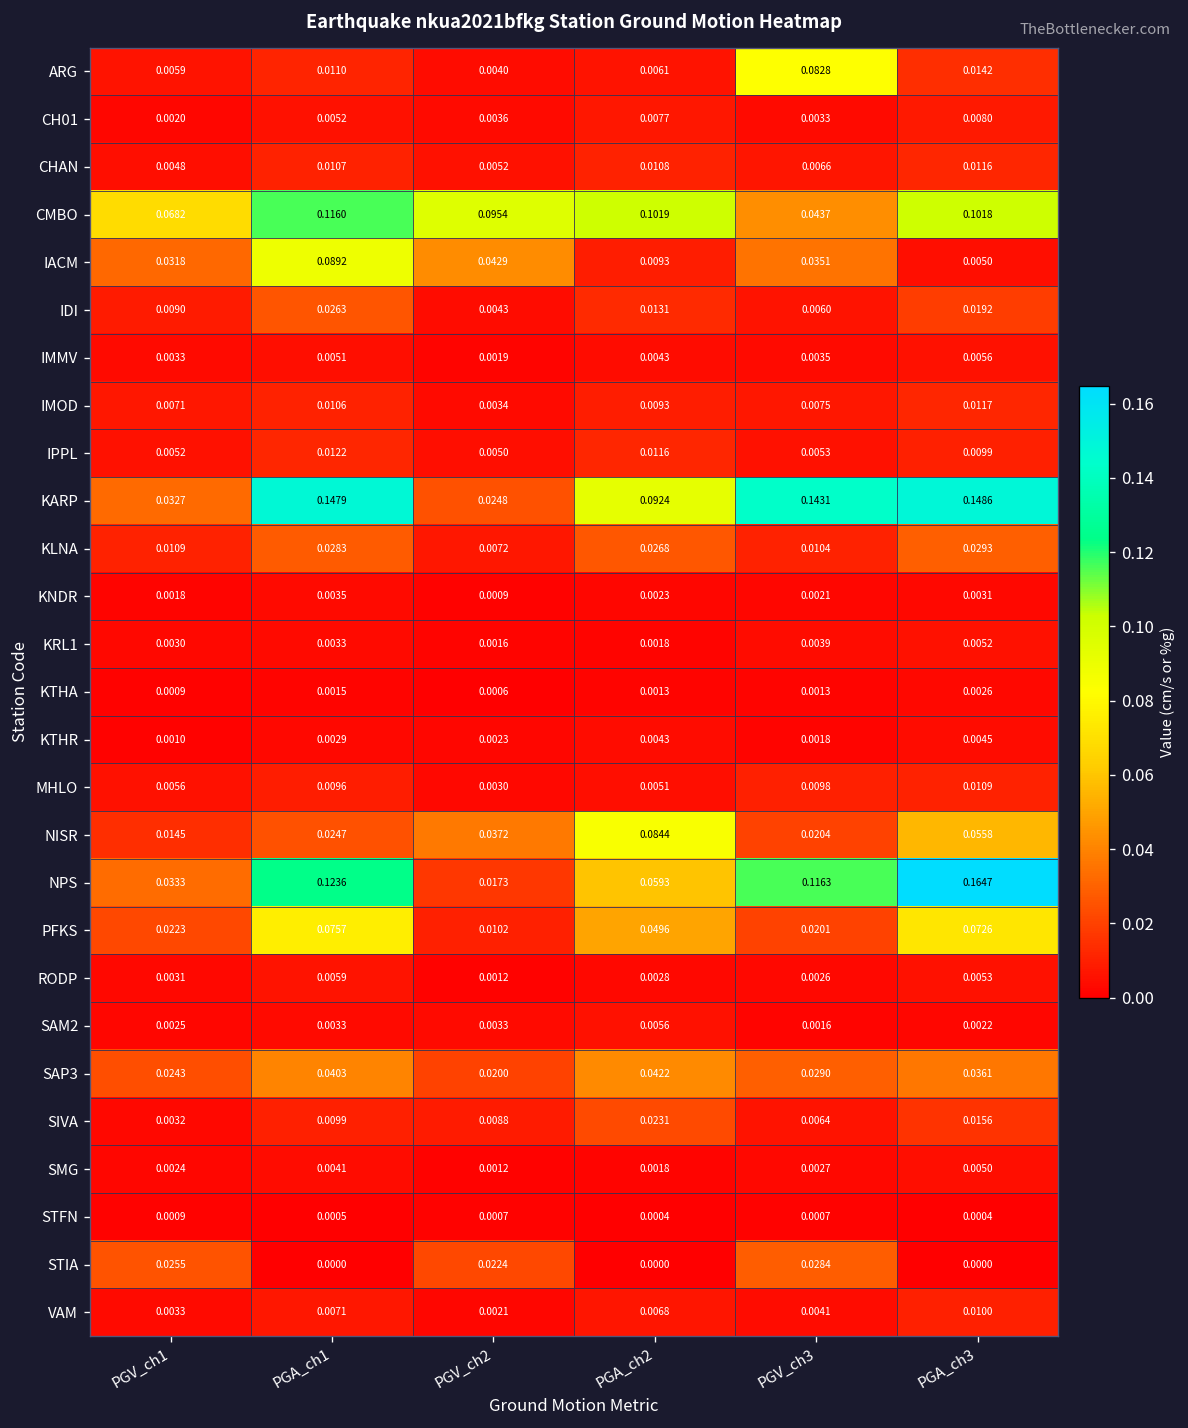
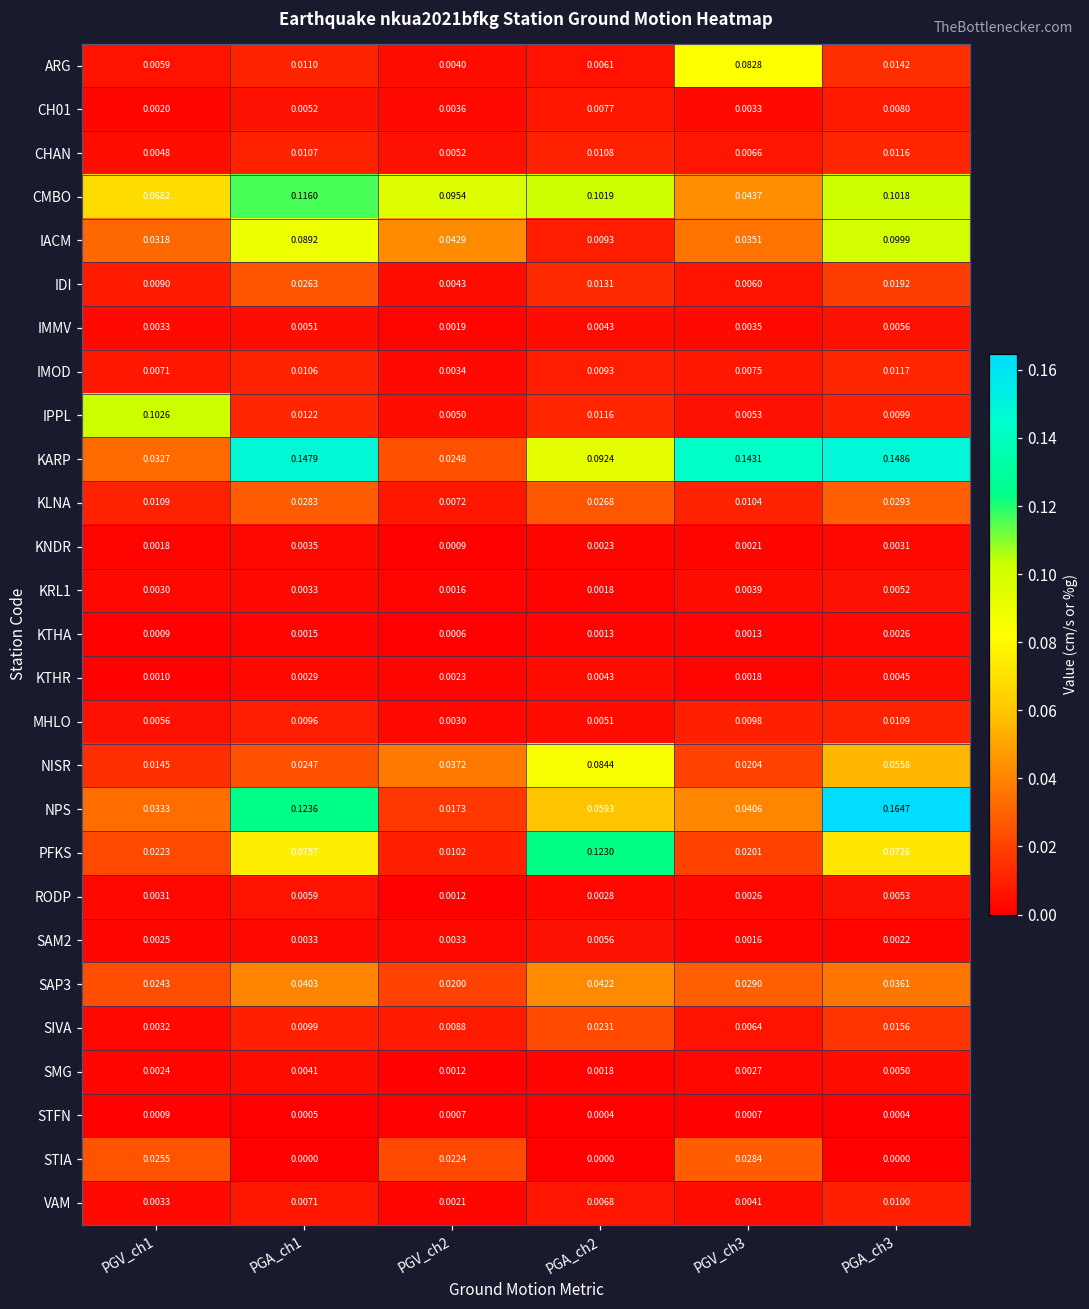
  {
    "ARG": {
      "PGV_ch1": 0.0059,
      "PGA_ch1": 0.0110,
      "PGV_ch2": 0.0040,
      "PGA_ch2": 0.0061,
      "PGV_ch3": 0.0828,
      "PGA_ch3": 0.0142
    },
    "CH01": {
      "PGV_ch1": 0.0020,
      "PGA_ch1": 0.0052,
      "PGV_ch2": 0.0036,
      "PGA_ch2": 0.0077,
      "PGV_ch3": 0.0033,
      "PGA_ch3": 0.0080
    },
    "CHAN": {
      "PGV_ch1": 0.0048,
      "PGA_ch1": 0.0107,
      "PGV_ch2": 0.0052,
      "PGA_ch2": 0.0108,
      "PGV_ch3": 0.0066,
      "PGA_ch3": 0.0116
    },
    "CMBO": {
      "PGV_ch1": 0.0682,
      "PGA_ch1": 0.1160,
      "PGV_ch2": 0.0954,
      "PGA_ch2": 0.1019,
      "PGV_ch3": 0.0437,
      "PGA_ch3": 0.1018
    },
    "IACM": {
      "PGV_ch1": 0.0318,
      "PGA_ch1": 0.0892,
      "PGV_ch2": 0.0429,
      "PGA_ch2": 0.0093,
      "PGV_ch3": 0.0351,
-     "PGA_ch3": 0.0050
+     "PGA_ch3": 0.0999
    },
    "IDI": {
      "PGV_ch1": 0.0090,
      "PGA_ch1": 0.0263,
      "PGV_ch2": 0.0043,
      "PGA_ch2": 0.0131,
      "PGV_ch3": 0.0060,
      "PGA_ch3": 0.0192
    },
    "IMMV": {
      "PGV_ch1": 0.0033,
      "PGA_ch1": 0.0051,
      "PGV_ch2": 0.0019,
      "PGA_ch2": 0.0043,
      "PGV_ch3": 0.0035,
      "PGA_ch3": 0.0056
    },
    "IMOD": {
      "PGV_ch1": 0.0071,
      "PGA_ch1": 0.0106,
      "PGV_ch2": 0.0034,
      "PGA_ch2": 0.0093,
      "PGV_ch3": 0.0075,
      "PGA_ch3": 0.0117
    },
    "IPPL": {
-     "PGV_ch1": 0.0052,
+     "PGV_ch1": 0.1026,
      "PGA_ch1": 0.0122,
      "PGV_ch2": 0.0050,
      "PGA_ch2": 0.0116,
      "PGV_ch3": 0.0053,
      "PGA_ch3": 0.0099
    },
    "KARP": {
      "PGV_ch1": 0.0327,
      "PGA_ch1": 0.1479,
      "PGV_ch2": 0.0248,
      "PGA_ch2": 0.0924,
      "PGV_ch3": 0.1431,
      "PGA_ch3": 0.1486
    },
    "KLNA": {
      "PGV_ch1": 0.0109,
      "PGA_ch1": 0.0283,
      "PGV_ch2": 0.0072,
      "PGA_ch2": 0.0268,
      "PGV_ch3": 0.0104,
      "PGA_ch3": 0.0293
    },
    "KNDR": {
      "PGV_ch1": 0.0018,
      "PGA_ch1": 0.0035,
      "PGV_ch2": 0.0009,
      "PGA_ch2": 0.0023,
      "PGV_ch3": 0.0021,
      "PGA_ch3": 0.0031
    },
    "KRL1": {
      "PGV_ch1": 0.0030,
      "PGA_ch1": 0.0033,
      "PGV_ch2": 0.0016,
      "PGA_ch2": 0.0018,
      "PGV_ch3": 0.0039,
      "PGA_ch3": 0.0052
    },
    "KTHA": {
      "PGV_ch1": 0.0009,
      "PGA_ch1": 0.0015,
      "PGV_ch2": 0.0006,
      "PGA_ch2": 0.0013,
      "PGV_ch3": 0.0013,
      "PGA_ch3": 0.0026
    },
    "KTHR": {
      "PGV_ch1": 0.0010,
      "PGA_ch1": 0.0029,
      "PGV_ch2": 0.0023,
      "PGA_ch2": 0.0043,
      "PGV_ch3": 0.0018,
      "PGA_ch3": 0.0045
    },
    "MHLO": {
      "PGV_ch1": 0.0056,
      "PGA_ch1": 0.0096,
      "PGV_ch2": 0.0030,
      "PGA_ch2": 0.0051,
      "PGV_ch3": 0.0098,
      "PGA_ch3": 0.0109
    },
    "NISR": {
      "PGV_ch1": 0.0145,
      "PGA_ch1": 0.0247,
      "PGV_ch2": 0.0372,
      "PGA_ch2": 0.0844,
      "PGV_ch3": 0.0204,
      "PGA_ch3": 0.0558
    },
    "NPS": {
      "PGV_ch1": 0.0333,
      "PGA_ch1": 0.1236,
      "PGV_ch2": 0.0173,
      "PGA_ch2": 0.0593,
-     "PGV_ch3": 0.1163,
+     "PGV_ch3": 0.0406,
      "PGA_ch3": 0.1647
    },
    "PFKS": {
      "PGV_ch1": 0.0223,
      "PGA_ch1": 0.0757,
      "PGV_ch2": 0.0102,
-     "PGA_ch2": 0.0496,
+     "PGA_ch2": 0.1230,
      "PGV_ch3": 0.0201,
      "PGA_ch3": 0.0726
    },
    "RODP": {
      "PGV_ch1": 0.0031,
      "PGA_ch1": 0.0059,
      "PGV_ch2": 0.0012,
      "PGA_ch2": 0.0028,
      "PGV_ch3": 0.0026,
      "PGA_ch3": 0.0053
    },
    "SAM2": {
      "PGV_ch1": 0.0025,
      "PGA_ch1": 0.0033,
      "PGV_ch2": 0.0033,
      "PGA_ch2": 0.0056,
      "PGV_ch3": 0.0016,
      "PGA_ch3": 0.0022
    },
    "SAP3": {
      "PGV_ch1": 0.0243,
      "PGA_ch1": 0.0403,
      "PGV_ch2": 0.0200,
      "PGA_ch2": 0.0422,
      "PGV_ch3": 0.0290,
      "PGA_ch3": 0.0361
    },
    "SIVA": {
      "PGV_ch1": 0.0032,
      "PGA_ch1": 0.0099,
      "PGV_ch2": 0.0088,
      "PGA_ch2": 0.0231,
      "PGV_ch3": 0.0064,
      "PGA_ch3": 0.0156
    },
    "SMG": {
      "PGV_ch1": 0.0024,
      "PGA_ch1": 0.0041,
      "PGV_ch2": 0.0012,
      "PGA_ch2": 0.0018,
      "PGV_ch3": 0.0027,
      "PGA_ch3": 0.0050
    },
    "STFN": {
      "PGV_ch1": 0.0009,
      "PGA_ch1": 0.0005,
      "PGV_ch2": 0.0007,
      "PGA_ch2": 0.0004,
      "PGV_ch3": 0.0007,
      "PGA_ch3": 0.0004
    },
    "STIA": {
      "PGV_ch1": 0.0255,
      "PGA_ch1": 0.0000,
      "PGV_ch2": 0.0224,
      "PGA_ch2": 0.0000,
      "PGV_ch3": 0.0284,
      "PGA_ch3": 0.0000
    },
    "VAM": {
      "PGV_ch1": 0.0033,
      "PGA_ch1": 0.0071,
      "PGV_ch2": 0.0021,
      "PGA_ch2": 0.0068,
      "PGV_ch3": 0.0041,
      "PGA_ch3": 0.0100
    }
  }
